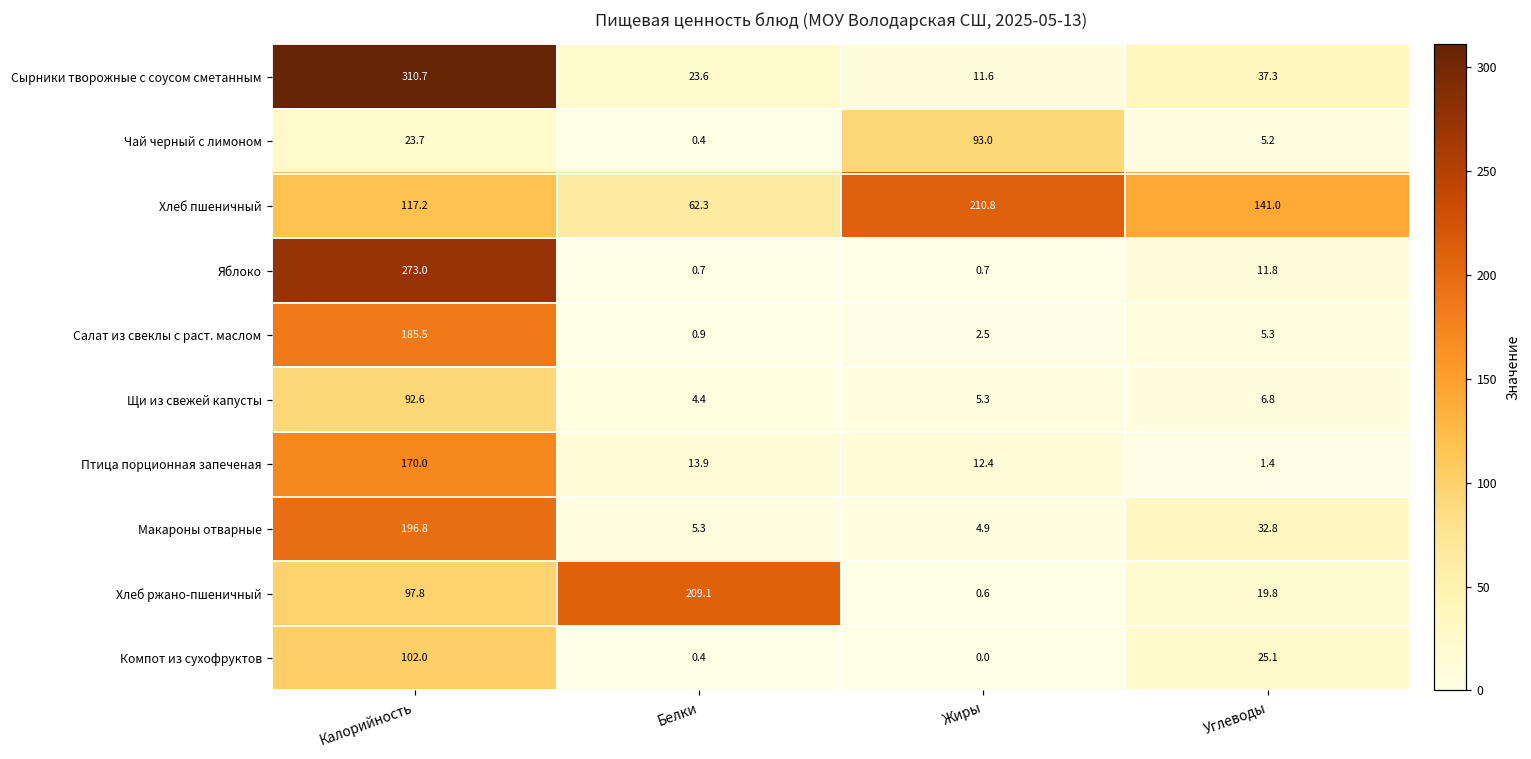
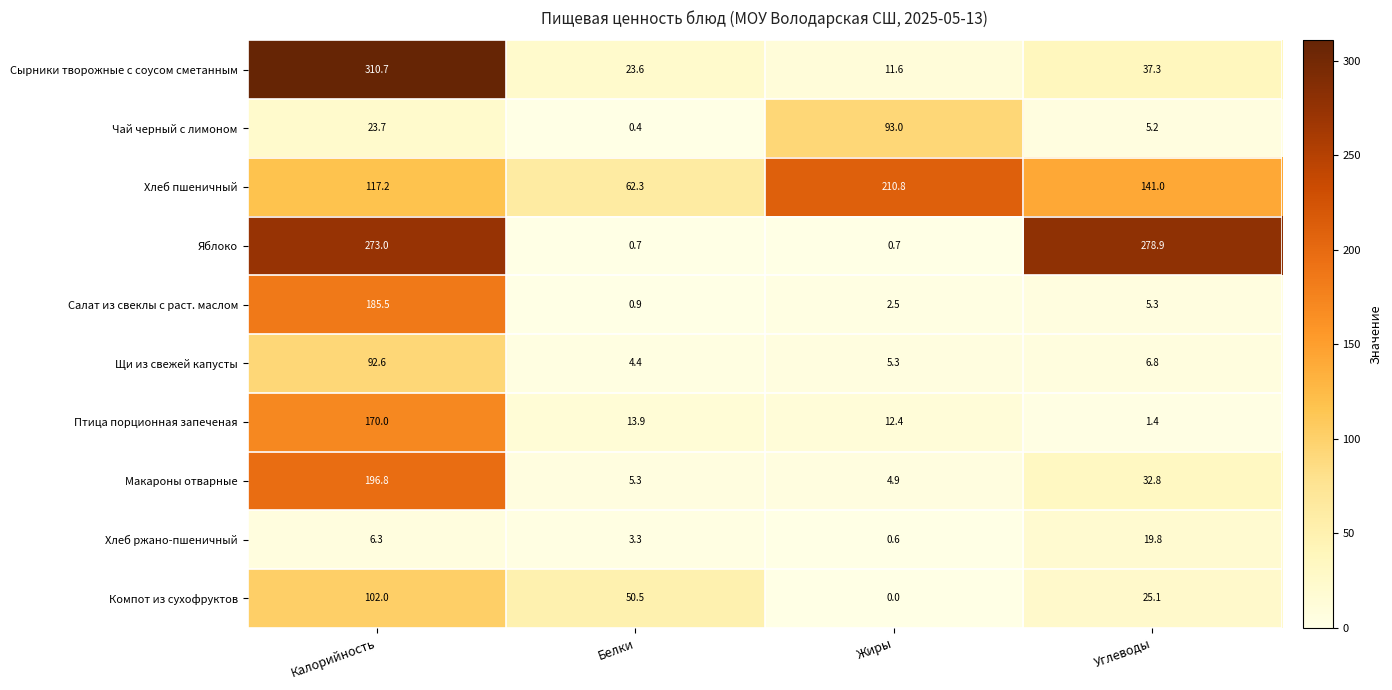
  {
    "Сырники творожные с соусом сметанным": {
      "Калорийность": 310.7,
      "Белки": 23.6,
      "Жиры": 11.6,
      "Углеводы": 37.3
    },
    "Чай черный с лимоном": {
      "Калорийность": 23.7,
      "Белки": 0.4,
      "Жиры": 93.0,
      "Углеводы": 5.2
    },
    "Хлеб пшеничный": {
      "Калорийность": 117.2,
      "Белки": 62.3,
      "Жиры": 210.8,
      "Углеводы": 141.0
    },
    "Яблоко": {
      "Калорийность": 273.0,
      "Белки": 0.7,
      "Жиры": 0.7,
-     "Углеводы": 11.8
+     "Углеводы": 278.9
    },
    "Салат из свеклы с раст. маслом": {
      "Калорийность": 185.5,
      "Белки": 0.9,
      "Жиры": 2.5,
      "Углеводы": 5.3
    },
    "Щи из свежей капусты": {
      "Калорийность": 92.6,
      "Белки": 4.4,
      "Жиры": 5.3,
      "Углеводы": 6.8
    },
    "Птица порционная запеченая": {
      "Калорийность": 170.0,
      "Белки": 13.9,
      "Жиры": 12.4,
      "Углеводы": 1.4
    },
    "Макароны отварные": {
      "Калорийность": 196.8,
      "Белки": 5.3,
      "Жиры": 4.9,
      "Углеводы": 32.8
    },
    "Хлеб ржано-пшеничный": {
-     "Калорийность": 97.8,
-     "Белки": 209.1,
+     "Калорийность": 6.3,
+     "Белки": 3.3,
      "Жиры": 0.6,
      "Углеводы": 19.8
    },
    "Компот из сухофруктов": {
      "Калорийность": 102.0,
-     "Белки": 0.4,
+     "Белки": 50.5,
      "Жиры": 0.0,
      "Углеводы": 25.1
    }
  }
